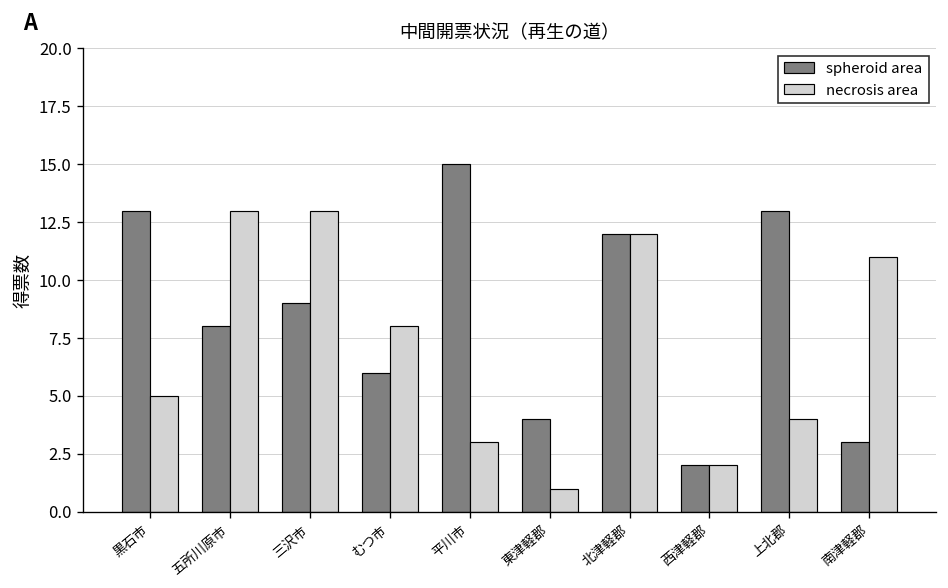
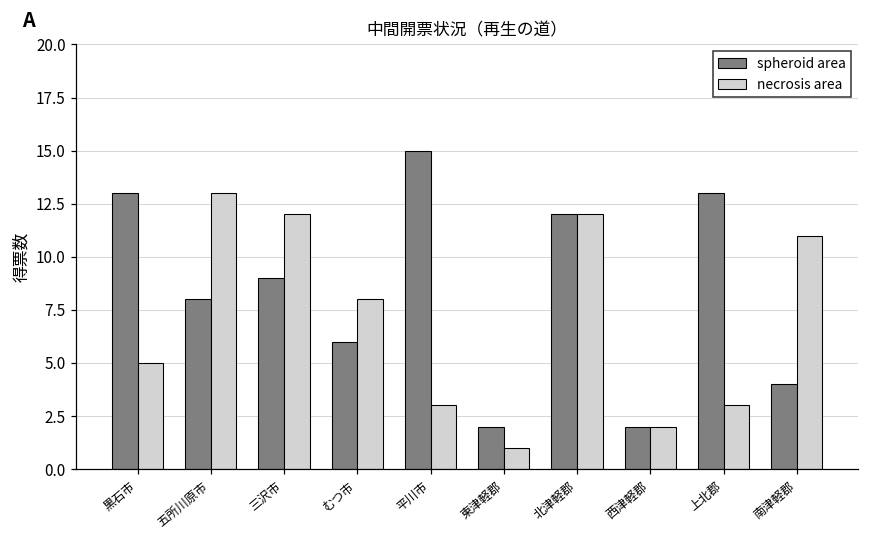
  {
    "spheroid area": {
      "黒石市": 13,
      "五所川原市": 8,
      "三沢市": 9,
      "むつ市": 6,
      "平川市": 15,
-     "東津軽郡": 4,
+     "東津軽郡": 2,
      "北津軽郡": 12,
      "西津軽郡": 2,
      "上北郡": 13,
-     "南津軽郡": 3
+     "南津軽郡": 4
    },
    "necrosis area": {
      "黒石市": 5,
      "五所川原市": 13,
-     "三沢市": 13,
+     "三沢市": 12,
      "むつ市": 8,
      "平川市": 3,
      "東津軽郡": 1,
      "北津軽郡": 12,
      "西津軽郡": 2,
-     "上北郡": 4,
+     "上北郡": 3,
      "南津軽郡": 11
    }
  }
